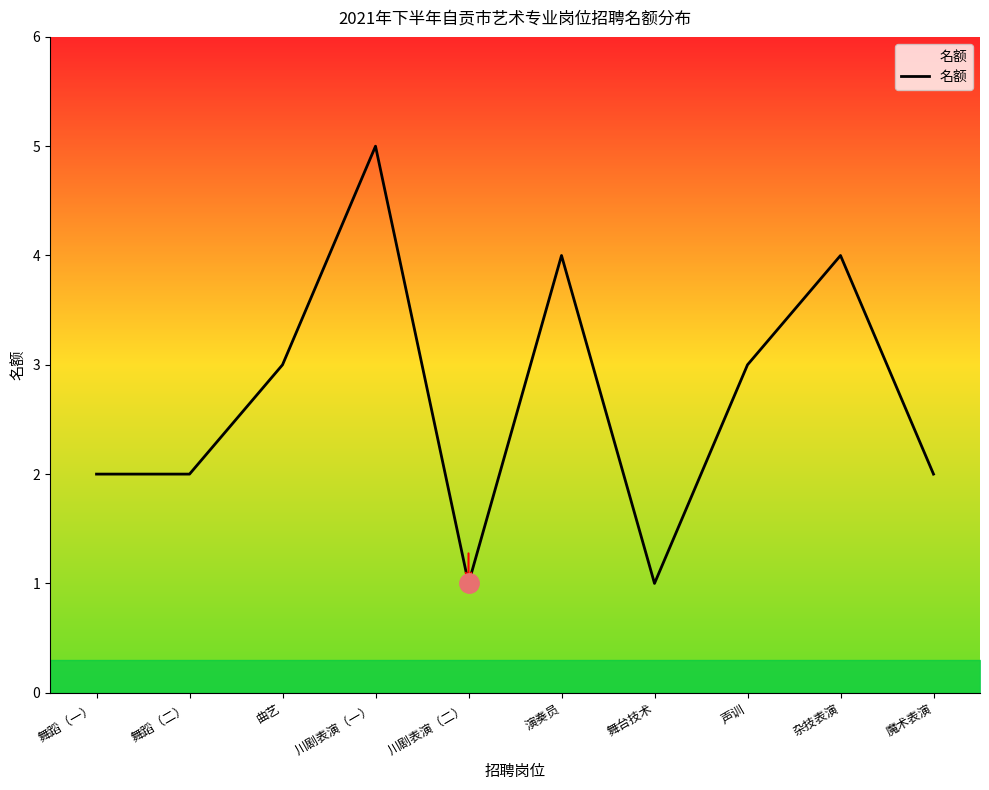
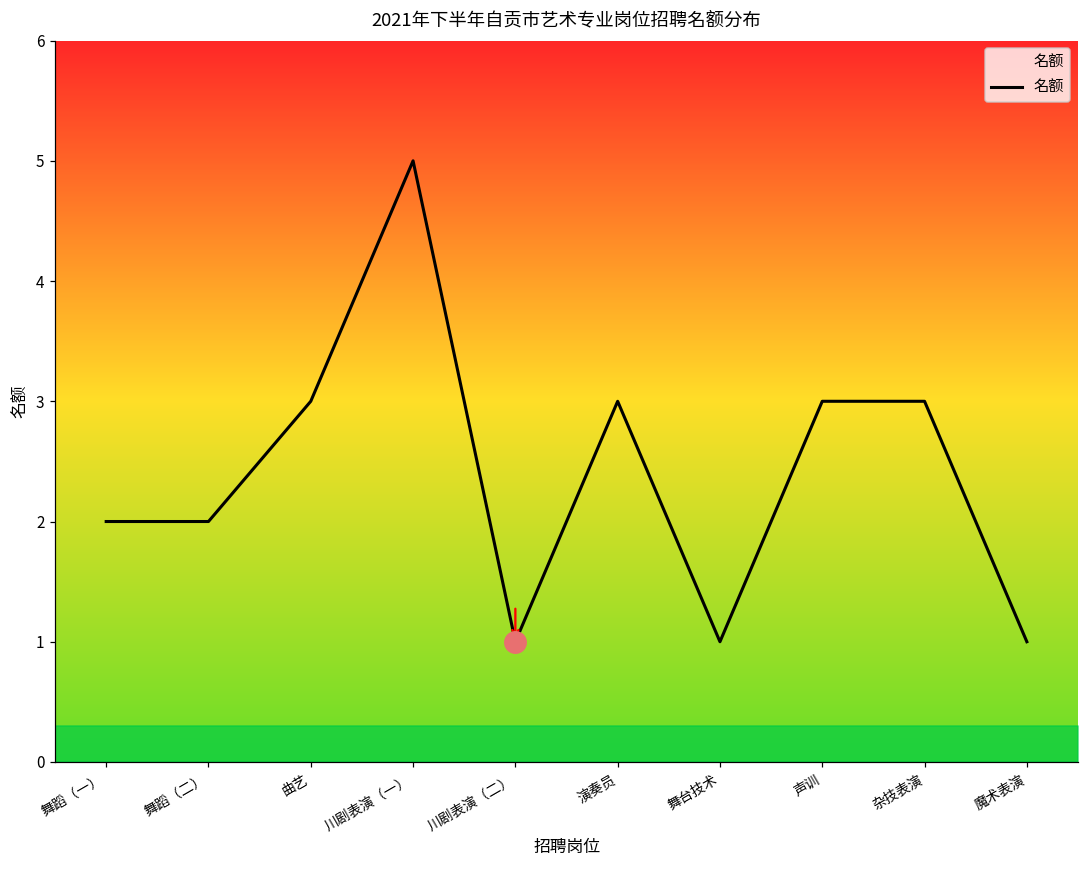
  {
    "名额": {
      "舞蹈（一）": 2,
      "舞蹈（二）": 2,
      "曲艺": 3,
      "川剧表演（一）": 5,
-     "演奏员": 4,
+     "演奏员": 3,
      "舞台技术": 1,
      "声训": 3,
-     "杂技表演": 4,
-     "魔术表演": 2
+     "杂技表演": 3,
+     "魔术表演": 1
    }
  }
